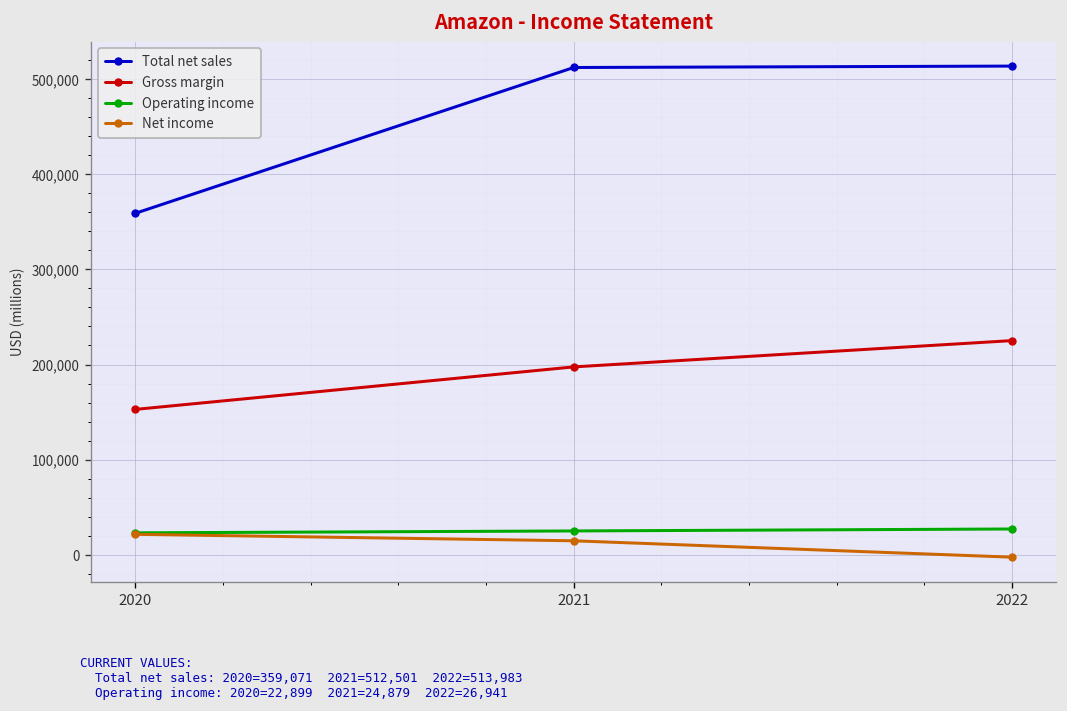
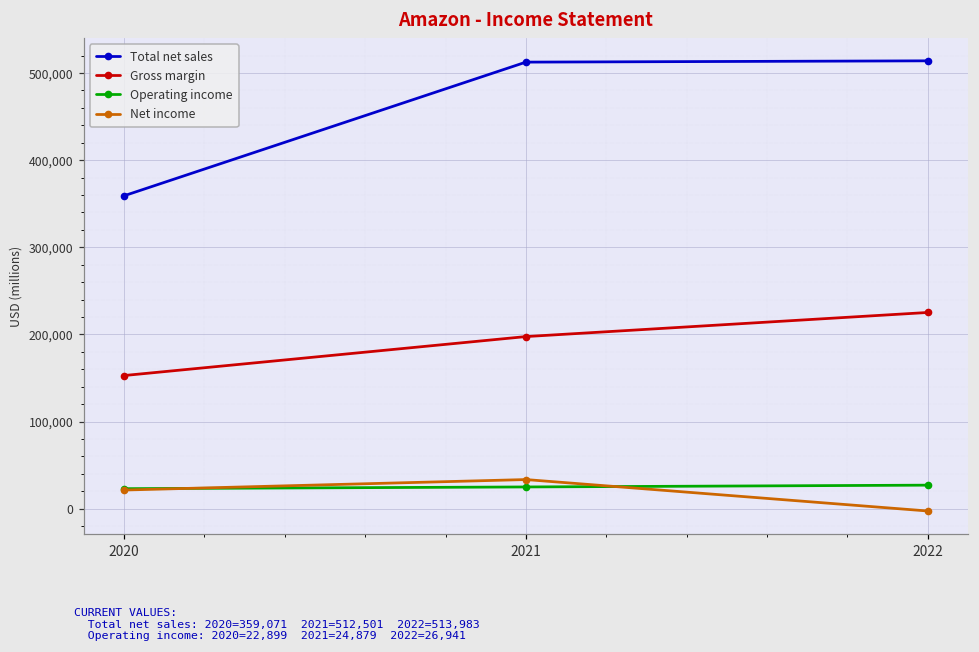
  {
    "Total net sales": {
      "2020": "360,000",
      "2021": "510,000",
      "2022": "510,000"
    },
    "Gross margin": {
      "2020": "150,000",
      "2021": "200,000",
      "2022": "230,000"
    },
    "Operating income": {
      "2021": "20,000",
      "2022": "30,000"
    },
    "Net income": {
-     "2021": "10,000",
+     "2021": "30,000",
      "2022": "0"
    }
  }
